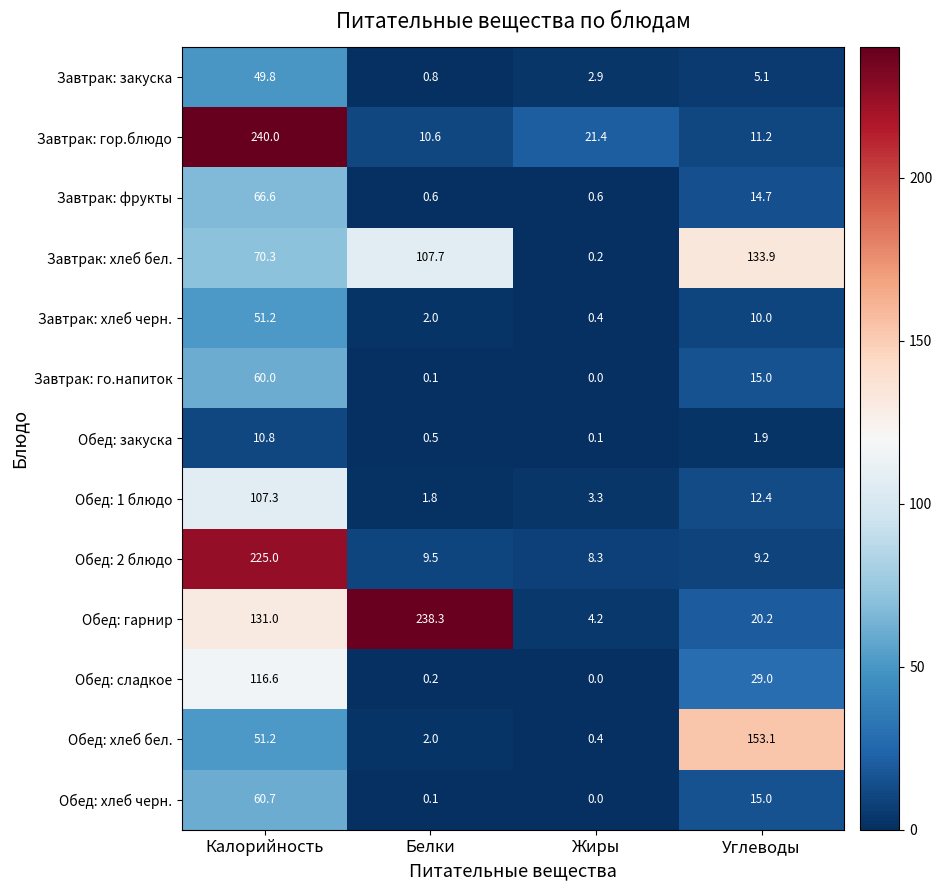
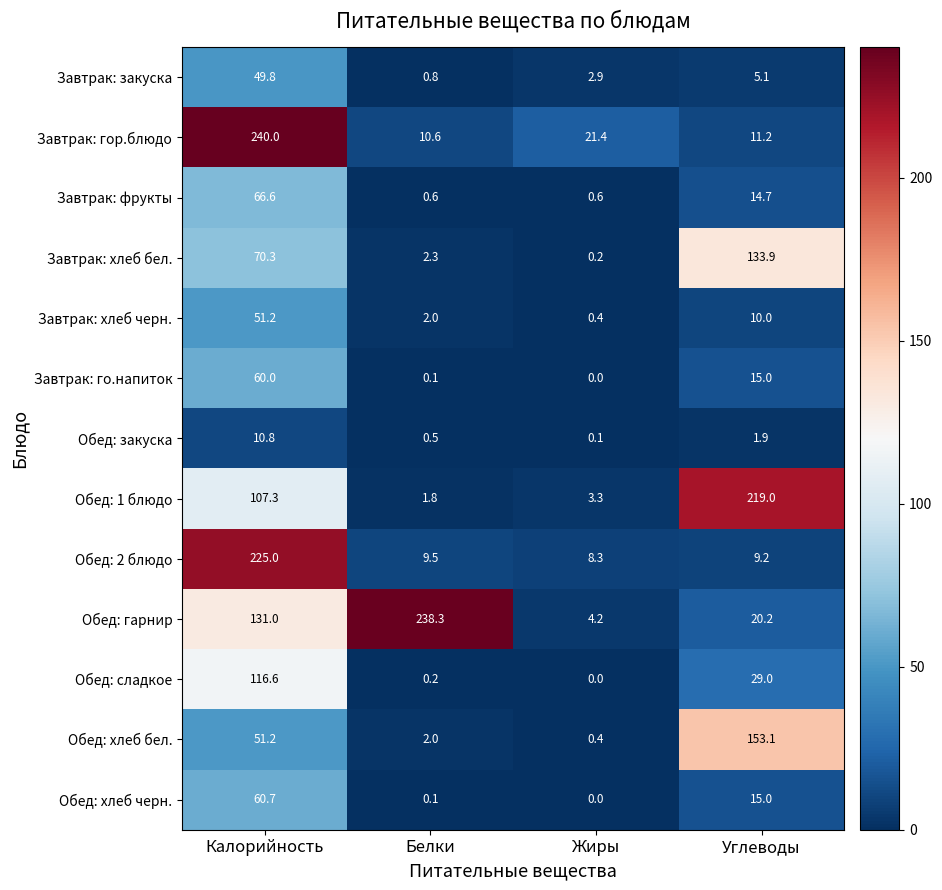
  {
    "Завтрак: закуска": {
      "Калорийность": 49.8,
      "Белки": 0.8,
      "Жиры": 2.9,
      "Углеводы": 5.1
    },
    "Завтрак: гор.блюдо": {
      "Калорийность": 240.0,
      "Белки": 10.6,
      "Жиры": 21.4,
      "Углеводы": 11.2
    },
    "Завтрак: фрукты": {
      "Калорийность": 66.6,
      "Белки": 0.6,
      "Жиры": 0.6,
      "Углеводы": 14.7
    },
    "Завтрак: хлеб бел.": {
      "Калорийность": 70.3,
-     "Белки": 107.7,
+     "Белки": 2.3,
      "Жиры": 0.2,
      "Углеводы": 133.9
    },
    "Завтрак: хлеб черн.": {
      "Калорийность": 51.2,
      "Белки": 2.0,
      "Жиры": 0.4,
      "Углеводы": 10.0
    },
    "Завтрак: го.напиток": {
      "Калорийность": 60.0,
      "Белки": 0.1,
      "Жиры": 0.0,
      "Углеводы": 15.0
    },
    "Обед: закуска": {
      "Калорийность": 10.8,
      "Белки": 0.5,
      "Жиры": 0.1,
      "Углеводы": 1.9
    },
    "Обед: 1 блюдо": {
      "Калорийность": 107.3,
      "Белки": 1.8,
      "Жиры": 3.3,
-     "Углеводы": 12.4
+     "Углеводы": 219.0
    },
    "Обед: 2 блюдо": {
      "Калорийность": 225.0,
      "Белки": 9.5,
      "Жиры": 8.3,
      "Углеводы": 9.2
    },
    "Обед: гарнир": {
      "Калорийность": 131.0,
      "Белки": 238.3,
      "Жиры": 4.2,
      "Углеводы": 20.2
    },
    "Обед: сладкое": {
      "Калорийность": 116.6,
      "Белки": 0.2,
      "Жиры": 0.0,
      "Углеводы": 29.0
    },
    "Обед: хлеб бел.": {
      "Калорийность": 51.2,
      "Белки": 2.0,
      "Жиры": 0.4,
      "Углеводы": 153.1
    },
    "Обед: хлеб черн.": {
      "Калорийность": 60.7,
      "Белки": 0.1,
      "Жиры": 0.0,
      "Углеводы": 15.0
    }
  }
